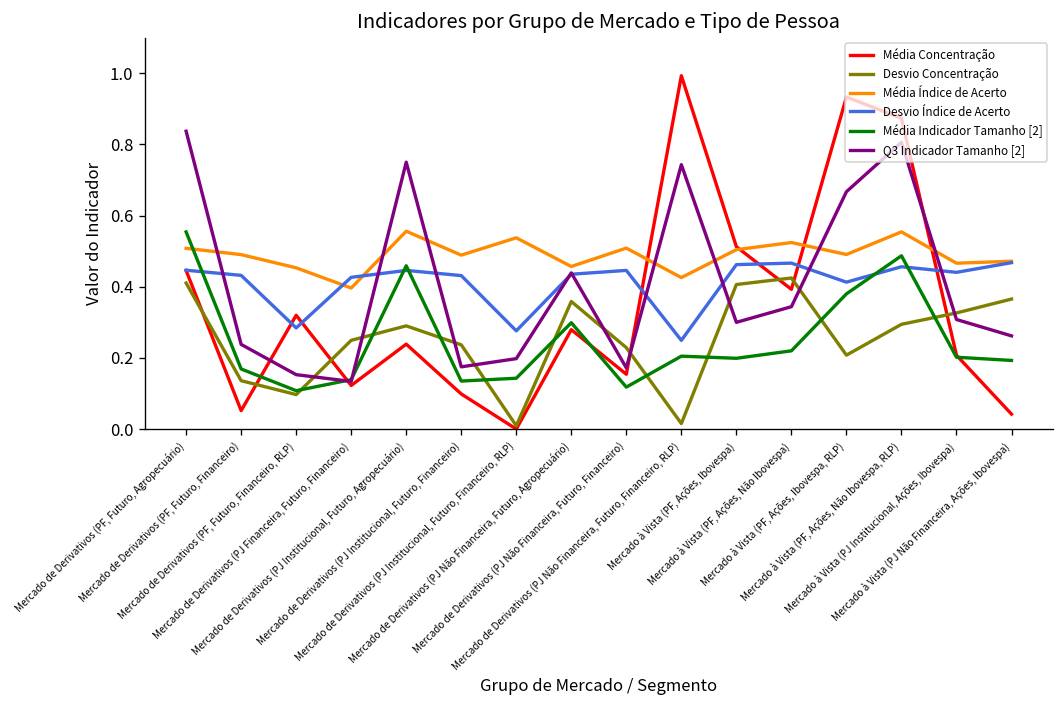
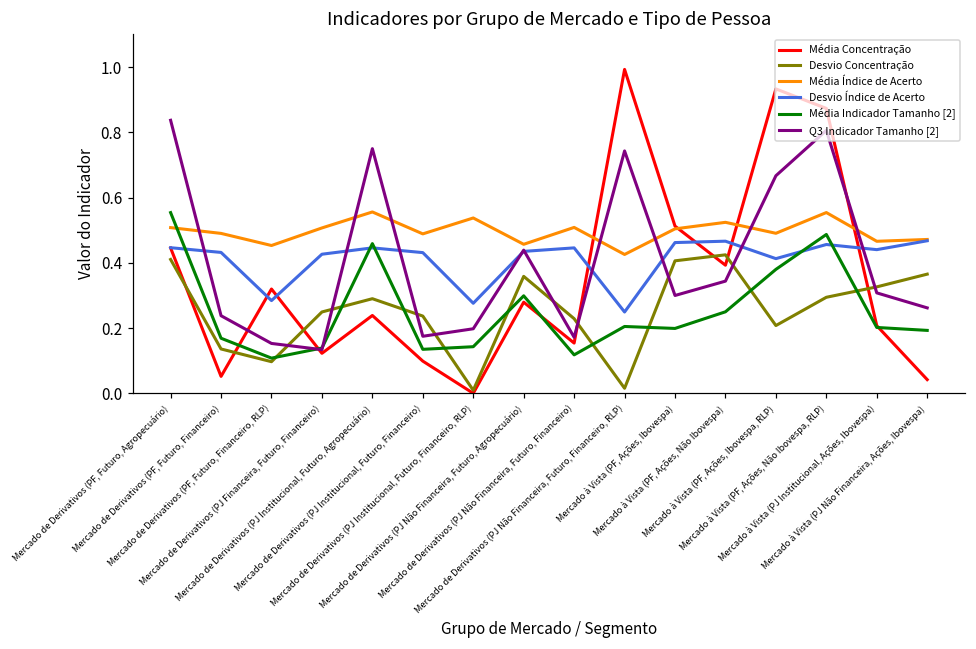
  {
    "Média Concentração": {
      "Mercado de Derivativos (PF, Futuro, Financeiro)": 0.05,
      "Mercado de Derivativos (PF, Futuro, Financeiro, RLP)": 0.32,
      "Mercado de Derivativos (PJ Financeira, Futuro, Financeiro)": 0.12,
      "Mercado de Derivativos (PJ Institucional, Futuro, Agropecuário)": 0.24,
      "Mercado de Derivativos (PJ Institucional, Futuro, Financeiro)": 0.10,
      "Mercado de Derivativos (PJ Institucional, Futuro, Financeiro, RLP)": 0.00,
      "Mercado de Derivativos (PJ Não Financeira, Futuro, Agropecuário)": 0.28,
      "Mercado de Derivativos (PJ Não Financeira, Futuro, Financeiro)": 0.15,
      "Mercado de Derivativos (PJ Não Financeira, Futuro, Financeiro, RLP)": 0.99,
      "Mercado à Vista (PF, Ações, Não Ibovespa)": 0.39,
      "Mercado à Vista (PJ Não Financeira, Ações, Ibovespa)": 0.04
    },
    "Desvio Concentração": {
      "Mercado de Derivativos (PF, Futuro, Agropecuário)": 0.41,
      "Mercado de Derivativos (PF, Futuro, Financeiro)": 0.14,
      "Mercado de Derivativos (PF, Futuro, Financeiro, RLP)": 0.10,
      "Mercado de Derivativos (PJ Financeira, Futuro, Financeiro)": 0.25,
      "Mercado de Derivativos (PJ Institucional, Futuro, Agropecuário)": 0.29,
      "Mercado de Derivativos (PJ Institucional, Futuro, Financeiro)": 0.24,
      "Mercado de Derivativos (PJ Institucional, Futuro, Financeiro, RLP)": 0.01,
      "Mercado de Derivativos (PJ Não Financeira, Futuro, Agropecuário)": 0.36,
      "Mercado de Derivativos (PJ Não Financeira, Futuro, Financeiro)": 0.23,
      "Mercado de Derivativos (PJ Não Financeira, Futuro, Financeiro, RLP)": 0.02,
      "Mercado à Vista (PF, Ações, Ibovespa)": 0.41,
      "Mercado à Vista (PF, Ações, Não Ibovespa)": 0.42,
      "Mercado à Vista (PF, Ações, Ibovespa, RLP)": 0.21,
      "Mercado à Vista (PF, Ações, Não Ibovespa, RLP)": 0.29,
      "Mercado à Vista (PJ Institucional, Ações, Ibovespa)": 0.33,
      "Mercado à Vista (PJ Não Financeira, Ações, Ibovespa)": 0.37
    },
    "Média Índice de Acerto": {
      "Mercado de Derivativos (PF, Futuro, Agropecuário)": 0.51,
      "Mercado de Derivativos (PF, Futuro, Financeiro)": 0.49,
      "Mercado de Derivativos (PF, Futuro, Financeiro, RLP)": 0.45,
-     "Mercado de Derivativos (PJ Financeira, Futuro, Financeiro)": 0.40,
+     "Mercado de Derivativos (PJ Financeira, Futuro, Financeiro)": 0.51,
      "Mercado de Derivativos (PJ Institucional, Futuro, Agropecuário)": 0.56,
      "Mercado de Derivativos (PJ Institucional, Futuro, Financeiro)": 0.49,
      "Mercado de Derivativos (PJ Institucional, Futuro, Financeiro, RLP)": 0.54,
      "Mercado de Derivativos (PJ Não Financeira, Futuro, Agropecuário)": 0.46,
      "Mercado de Derivativos (PJ Não Financeira, Futuro, Financeiro)": 0.51,
      "Mercado de Derivativos (PJ Não Financeira, Futuro, Financeiro, RLP)": 0.43,
      "Mercado à Vista (PF, Ações, Não Ibovespa)": 0.52,
      "Mercado à Vista (PF, Ações, Ibovespa, RLP)": 0.49,
      "Mercado à Vista (PF, Ações, Não Ibovespa, RLP)": 0.55,
      "Mercado à Vista (PJ Institucional, Ações, Ibovespa)": 0.47
    },
    "Desvio Índice de Acerto": {
      "Mercado de Derivativos (PF, Futuro, Financeiro)": 0.43,
      "Mercado de Derivativos (PF, Futuro, Financeiro, RLP)": 0.28,
      "Mercado de Derivativos (PJ Financeira, Futuro, Financeiro)": 0.43,
      "Mercado de Derivativos (PJ Institucional, Futuro, Agropecuário)": 0.45,
      "Mercado de Derivativos (PJ Institucional, Futuro, Financeiro)": 0.43,
      "Mercado de Derivativos (PJ Institucional, Futuro, Financeiro, RLP)": 0.28,
      "Mercado de Derivativos (PJ Não Financeira, Futuro, Financeiro)": 0.45,
      "Mercado de Derivativos (PJ Não Financeira, Futuro, Financeiro, RLP)": 0.25,
      "Mercado à Vista (PF, Ações, Ibovespa)": 0.46,
      "Mercado à Vista (PF, Ações, Não Ibovespa)": 0.47,
      "Mercado à Vista (PF, Ações, Ibovespa, RLP)": 0.41,
      "Mercado à Vista (PF, Ações, Não Ibovespa, RLP)": 0.46,
      "Mercado à Vista (PJ Institucional, Ações, Ibovespa)": 0.44
    },
    "Média Indicador Tamanho [2]": {
      "Mercado de Derivativos (PF, Futuro, Agropecuário)": 0.55,
      "Mercado de Derivativos (PF, Futuro, Financeiro)": 0.17,
      "Mercado de Derivativos (PF, Futuro, Financeiro, RLP)": 0.11,
      "Mercado de Derivativos (PJ Institucional, Futuro, Agropecuário)": 0.46,
      "Mercado de Derivativos (PJ Institucional, Futuro, Financeiro)": 0.14,
      "Mercado de Derivativos (PJ Institucional, Futuro, Financeiro, RLP)": 0.14,
      "Mercado de Derivativos (PJ Não Financeira, Futuro, Agropecuário)": 0.30,
      "Mercado de Derivativos (PJ Não Financeira, Futuro, Financeiro)": 0.12,
      "Mercado de Derivativos (PJ Não Financeira, Futuro, Financeiro, RLP)": 0.21,
      "Mercado à Vista (PF, Ações, Ibovespa)": 0.20,
-     "Mercado à Vista (PF, Ações, Não Ibovespa)": 0.22,
+     "Mercado à Vista (PF, Ações, Não Ibovespa)": 0.25,
      "Mercado à Vista (PF, Ações, Ibovespa, RLP)": 0.38,
      "Mercado à Vista (PF, Ações, Não Ibovespa, RLP)": 0.49,
      "Mercado à Vista (PJ Não Financeira, Ações, Ibovespa)": 0.19
    },
    "Q3 Indicador Tamanho [2]": {
      "Mercado de Derivativos (PF, Futuro, Agropecuário)": 0.84,
      "Mercado de Derivativos (PF, Futuro, Financeiro)": 0.24,
      "Mercado de Derivativos (PF, Futuro, Financeiro, RLP)": 0.15,
      "Mercado de Derivativos (PJ Institucional, Futuro, Agropecuário)": 0.75,
      "Mercado de Derivativos (PJ Institucional, Futuro, Financeiro)": 0.18,
      "Mercado de Derivativos (PJ Institucional, Futuro, Financeiro, RLP)": 0.20,
      "Mercado de Derivativos (PJ Não Financeira, Futuro, Financeiro)": 0.17,
      "Mercado de Derivativos (PJ Não Financeira, Futuro, Financeiro, RLP)": 0.74,
      "Mercado à Vista (PF, Ações, Ibovespa)": 0.30,
      "Mercado à Vista (PF, Ações, Não Ibovespa)": 0.34,
      "Mercado à Vista (PF, Ações, Ibovespa, RLP)": 0.67,
      "Mercado à Vista (PJ Institucional, Ações, Ibovespa)": 0.31,
      "Mercado à Vista (PJ Não Financeira, Ações, Ibovespa)": 0.26
    }
  }
